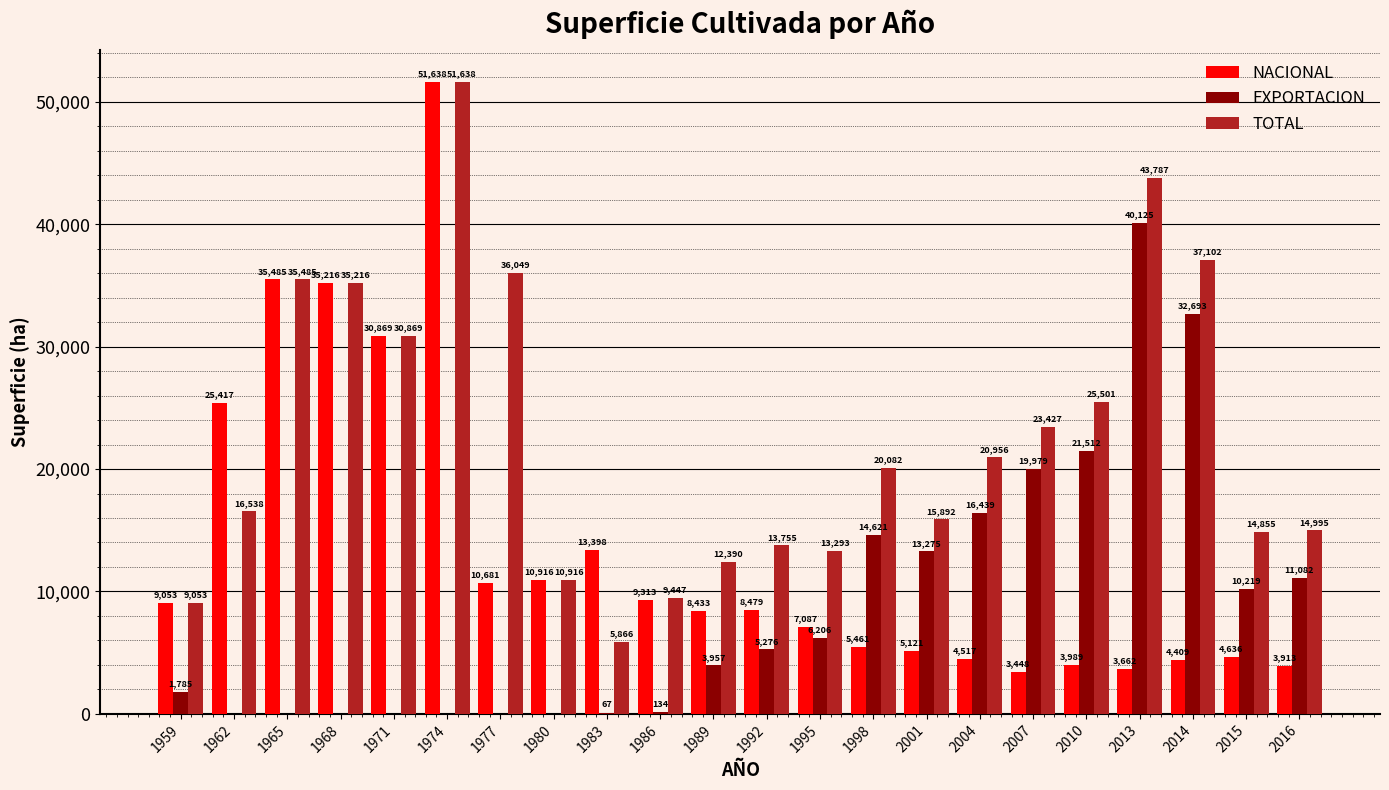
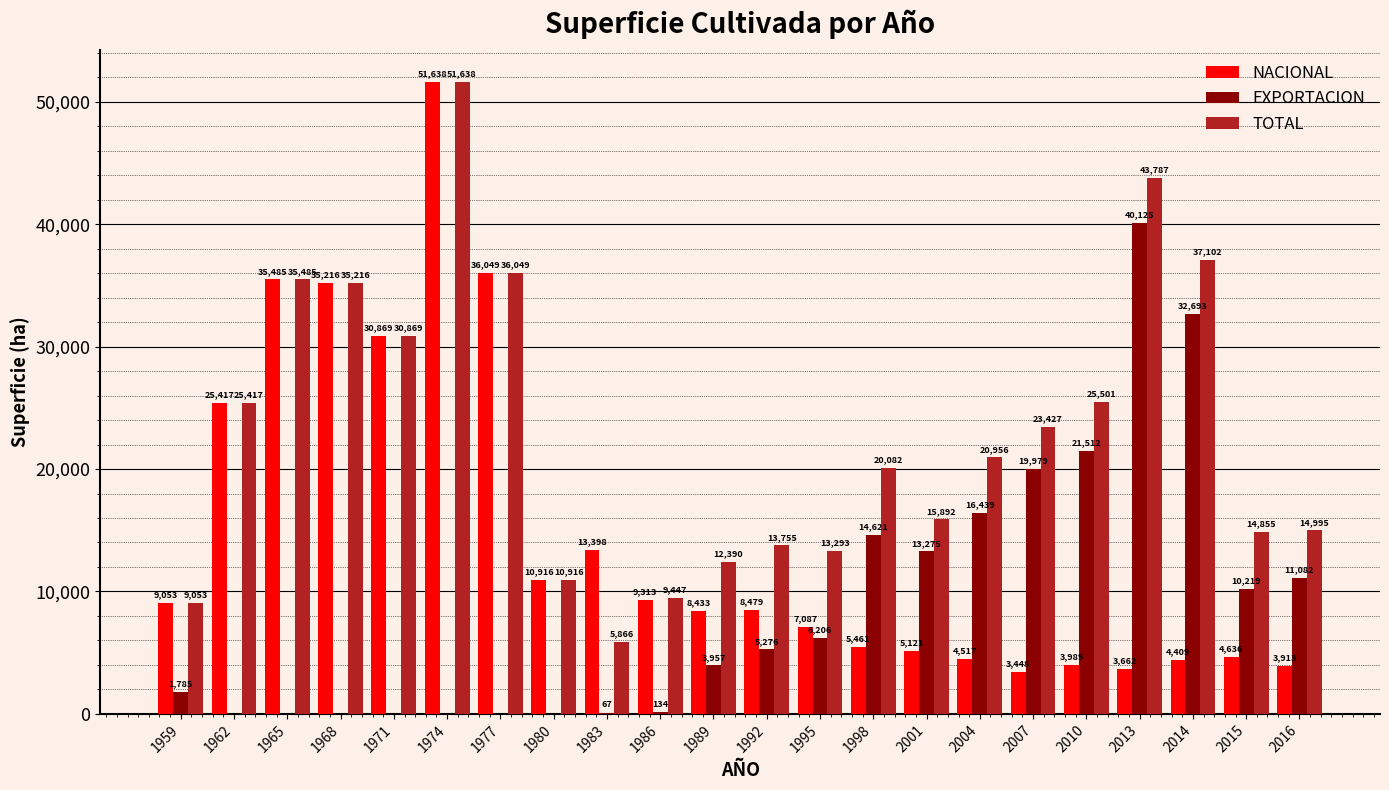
  {
    "NACIONAL": {
      "1959": "9,053",
      "1962": "25,417",
      "1965": "35,485",
      "1968": "35,216",
      "1971": "30,869",
      "1974": "51,638",
-     "1977": "10,681",
+     "1977": "36,049",
      "1980": "10,916",
      "1983": "13,398",
      "1986": "9,313",
      "1989": "8,433",
      "1992": "8,479",
      "1995": "7,087",
      "1998": "5,461",
      "2001": "5,121",
      "2004": "4,517",
      "2007": "3,448",
      "2010": "3,989",
      "2013": "3,662",
      "2014": "4,409",
      "2015": "4,636",
      "2016": "3,913"
    },
    "EXPORTACION": {
      "1959": "1,785",
      "1983": "67",
      "1986": "134",
      "1989": "3,957",
      "1992": "5,276",
      "1995": "6,206",
      "1998": "14,621",
      "2001": "13,275",
      "2004": "16,439",
      "2007": "19,979",
      "2010": "21,512",
      "2013": "40,125",
      "2014": "32,693",
      "2015": "10,219",
      "2016": "11,082"
    },
    "TOTAL": {
      "1959": "9,053",
-     "1962": "16,538",
+     "1962": "25,417",
      "1965": "35,485",
      "1968": "35,216",
      "1971": "30,869",
      "1974": "51,638",
      "1977": "36,049",
      "1980": "10,916",
      "1983": "5,866",
      "1986": "9,447",
      "1989": "12,390",
      "1992": "13,755",
      "1995": "13,293",
      "1998": "20,082",
      "2001": "15,892",
      "2004": "20,956",
      "2007": "23,427",
      "2010": "25,501",
      "2013": "43,787",
      "2014": "37,102",
      "2015": "14,855",
      "2016": "14,995"
    }
  }
